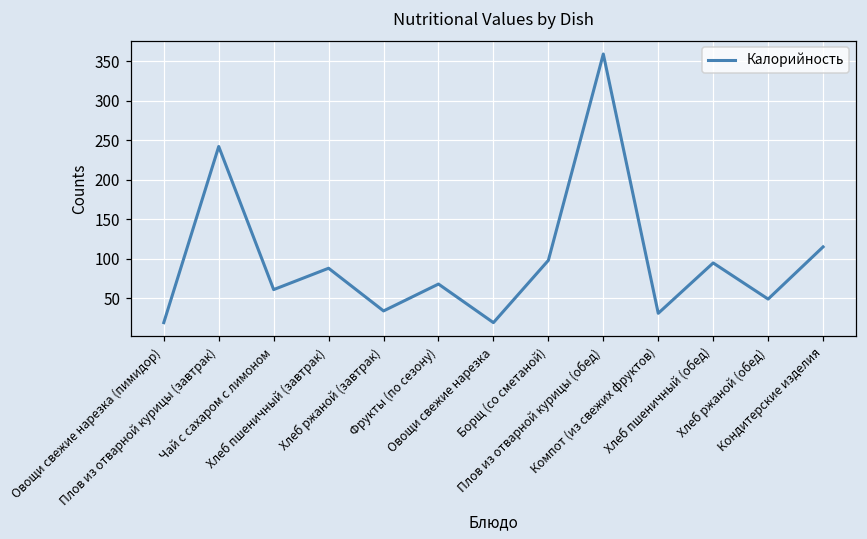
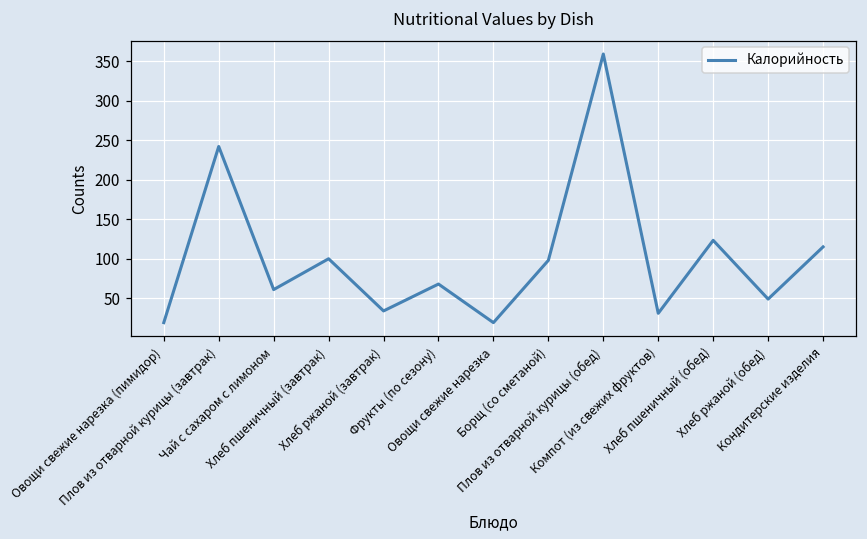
  {
    "Овощи свежие нарезка (пимидор)": 20,
    "Плов из отварной курицы (завтрак)": 240,
    "Чай с сахаром с лимоном": 60,
-   "Хлеб пшеничный (завтрак)": 90,
+   "Хлеб пшеничный (завтрак)": 100,
    "Хлеб ржаной (завтрак)": 30,
    "Фрукты (по сезону)": 70,
    "Овощи свежие нарезка": 20,
    "Борщ (со сметаной)": 100,
    "Плов из отварной курицы (обед)": 360,
    "Компот (из свежих фруктов)": 30,
-   "Хлеб пшеничный (обед)": 90,
+   "Хлеб пшеничный (обед)": 120,
    "Хлеб ржаной (обед)": 50,
    "Кондитерские изделия": 120
  }
